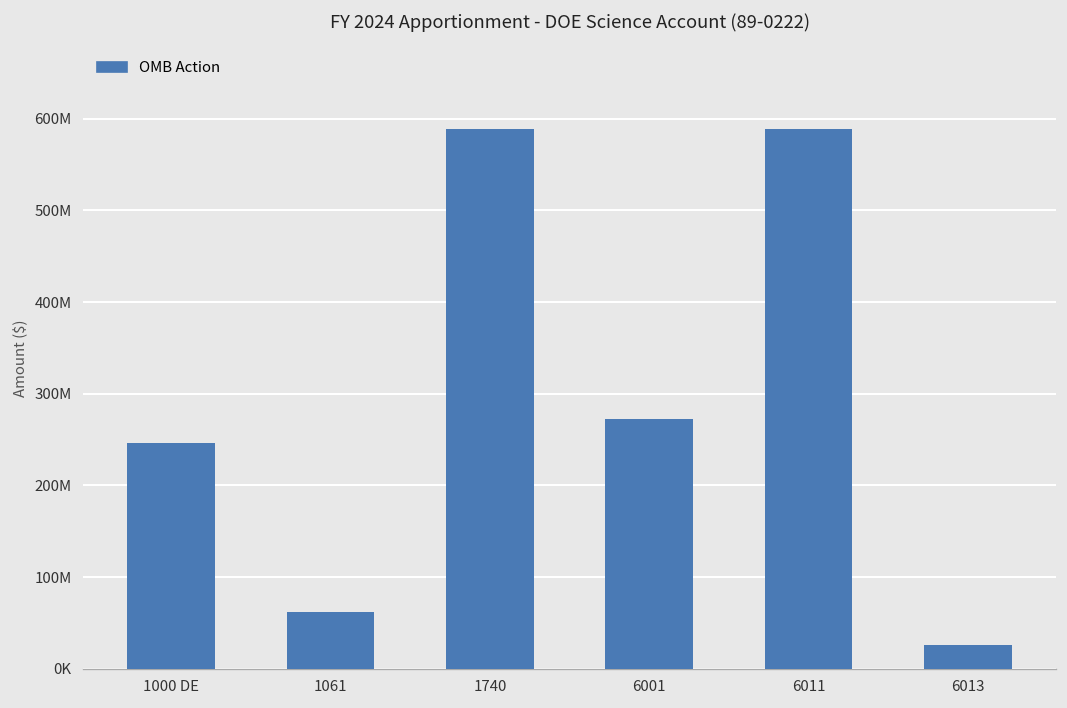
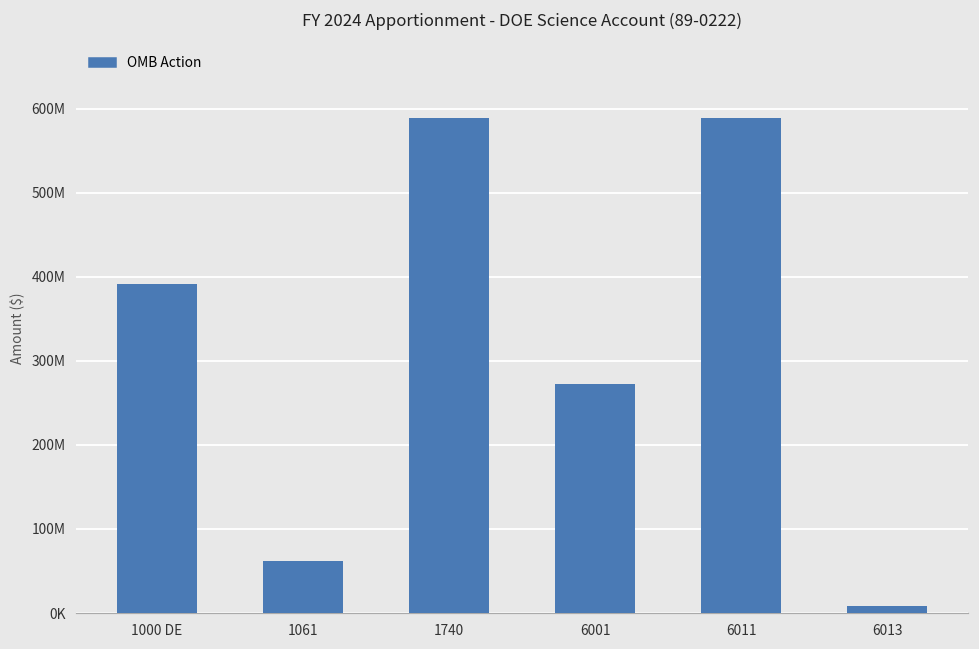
  {
-   "1000 DE": 250000000,
+   "1000 DE": 390000000,
    "1061": 60000000,
    "1740": 590000000,
    "6001": 270000000,
    "6011": 590000000,
-   "6013": 30000000
+   "6013": 10000000
  }
